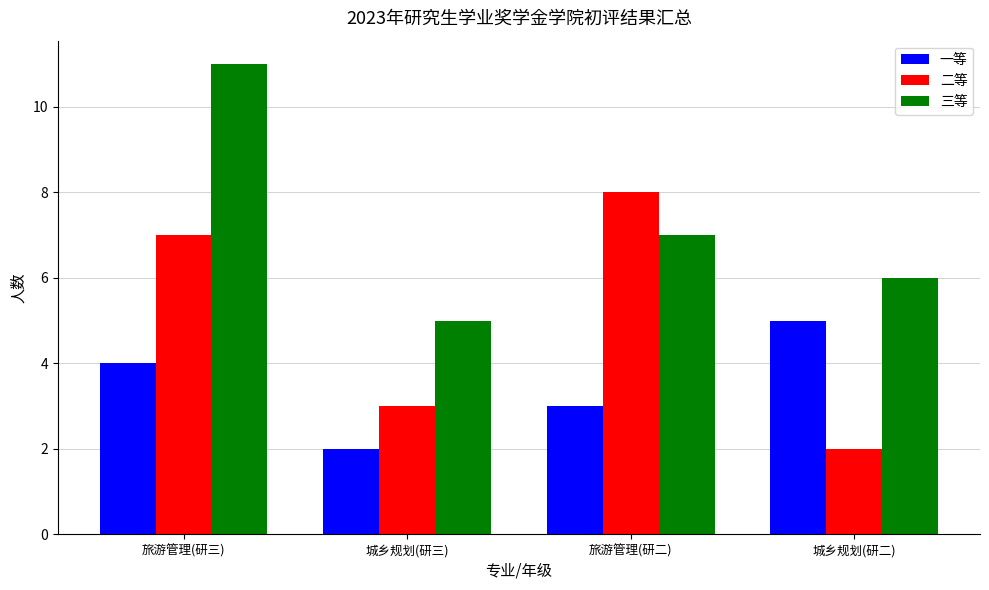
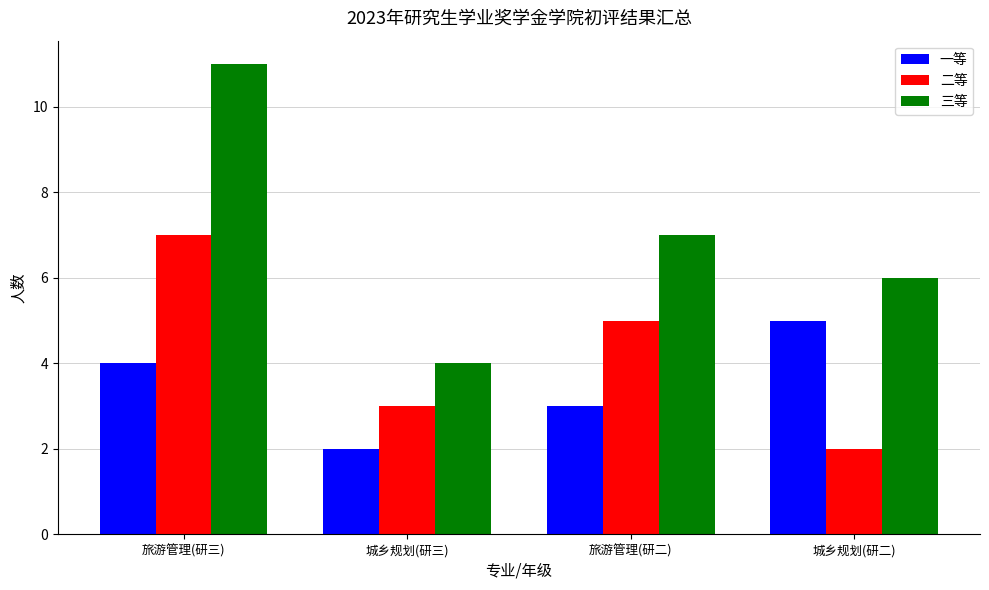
  {
    "一等": {
      "旅游管理(研三)": 4,
      "城乡规划(研三)": 2,
      "旅游管理(研二)": 3,
      "城乡规划(研二)": 5
    },
    "二等": {
      "旅游管理(研三)": 7,
      "城乡规划(研三)": 3,
-     "旅游管理(研二)": 8,
+     "旅游管理(研二)": 5,
      "城乡规划(研二)": 2
    },
    "三等": {
      "旅游管理(研三)": 11,
-     "城乡规划(研三)": 5,
+     "城乡规划(研三)": 4,
      "旅游管理(研二)": 7,
      "城乡规划(研二)": 6
    }
  }
